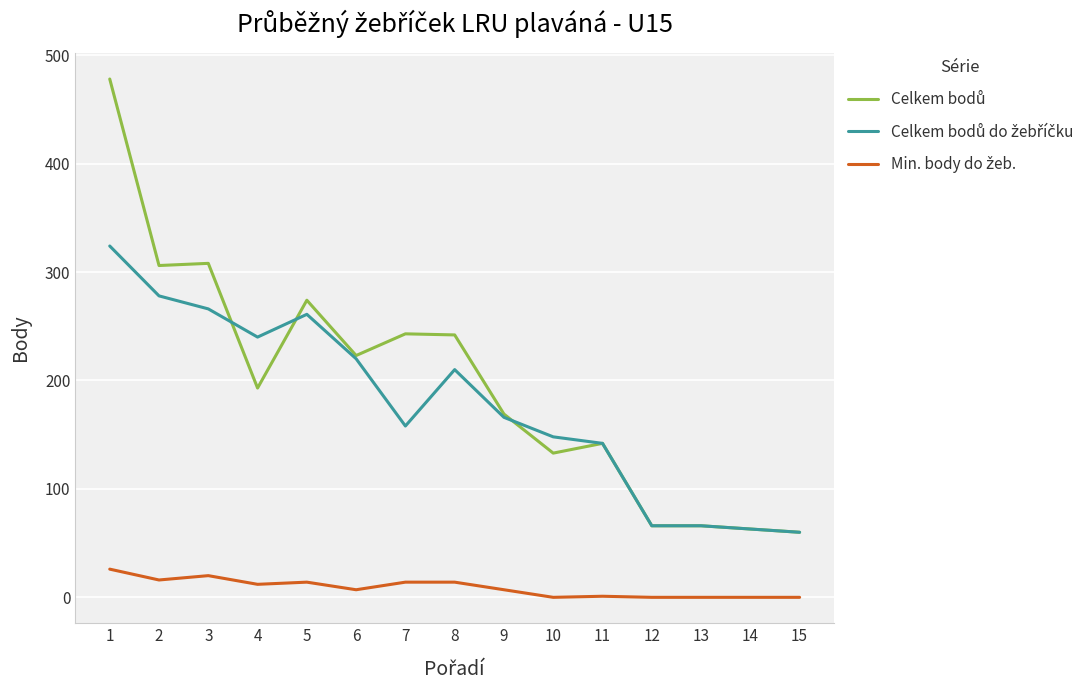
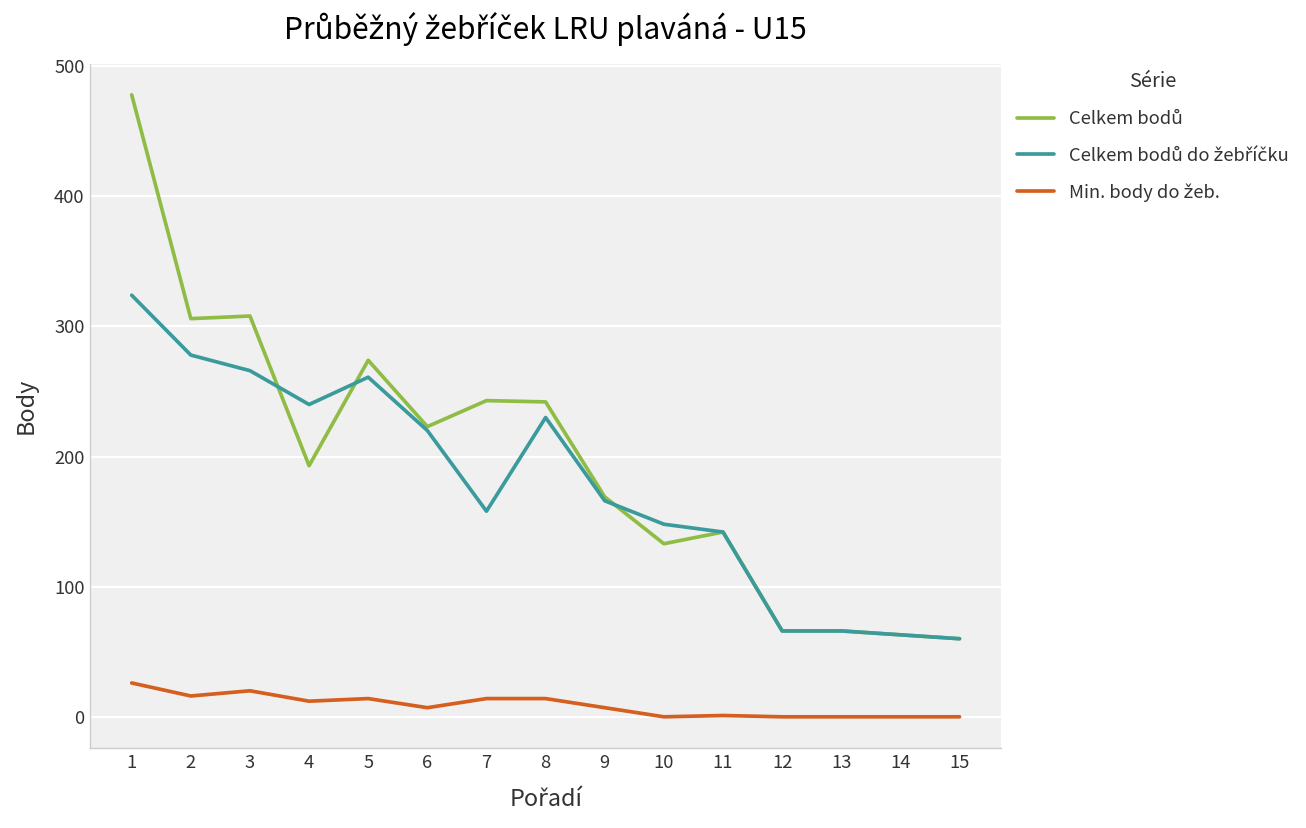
  {
    "Celkem bodů": {
      "1": 478,
      "2": 306,
      "3": 308,
      "4": 193,
      "5": 274,
      "6": 223,
      "7": 243,
      "8": 242,
      "9": 169,
      "10": 133
    },
    "Celkem bodů do žebříčku": {
      "1": 324,
      "2": 278,
      "3": 266,
      "4": 240,
      "5": 261,
      "6": 220,
      "7": 158,
-     "8": 210,
+     "8": 230,
      "9": 166,
      "10": 148
    },
    "Min. body do žeb.": {
      "1": 26,
      "2": 16,
      "3": 20,
      "4": 12,
      "5": 14,
      "6": 7,
      "7": 14,
      "8": 14,
      "9": 7,
      "10": 0,
      "11": 1,
      "12": 0,
      "13": 0,
      "14": 0,
      "15": 0
    }
  }
